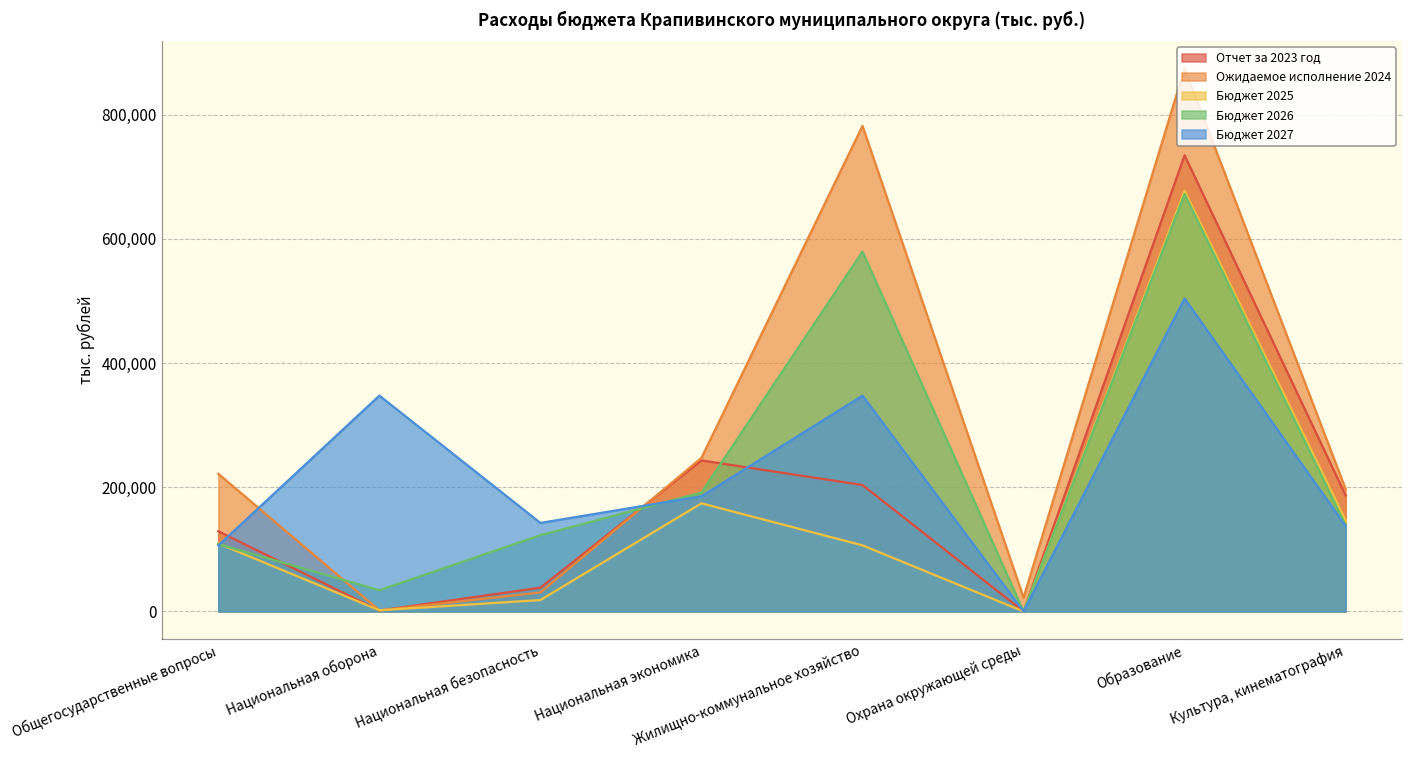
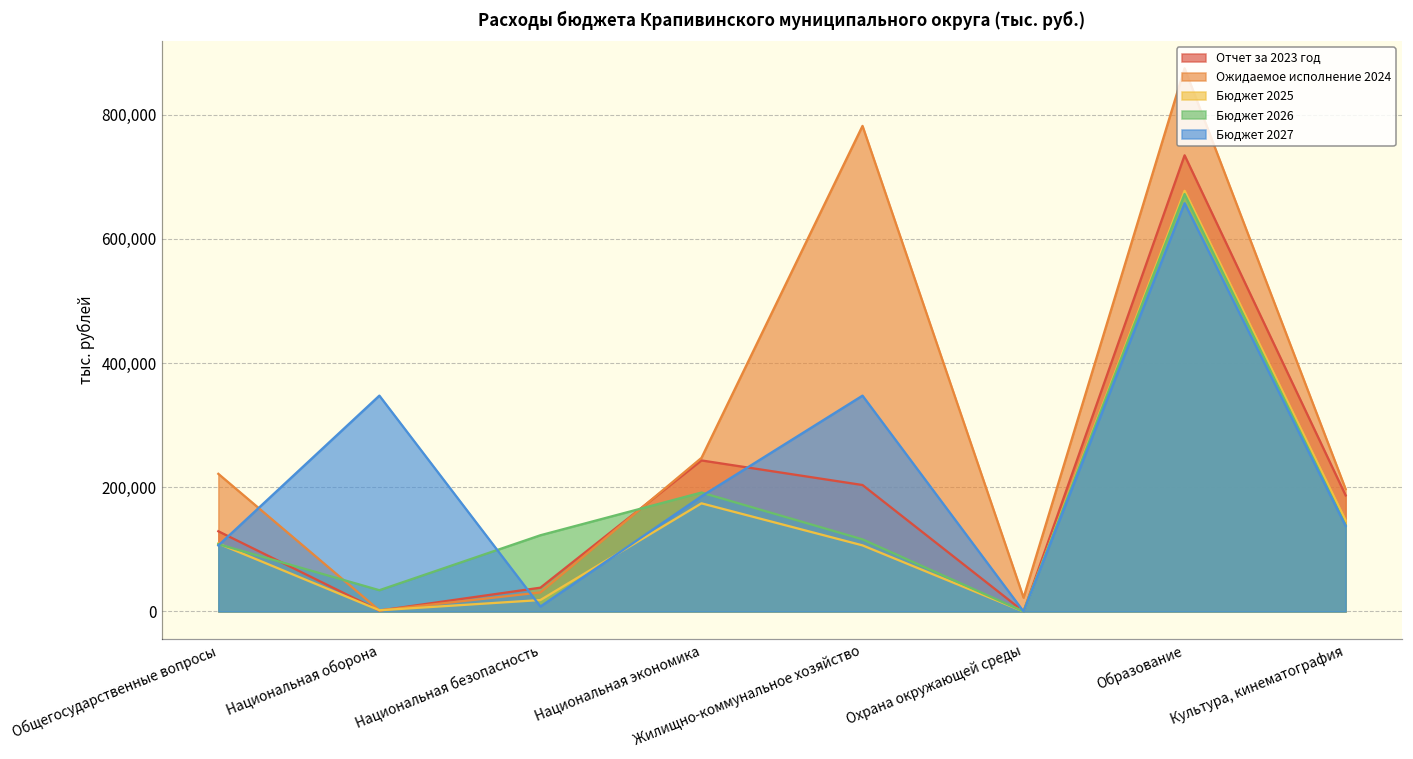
  {
    "Бюджет 2026": {
      "Национальная оборона": "30,000",
      "Национальная безопасность": "120,000",
      "Национальная экономика": "190,000",
-     "Жилищно-коммунальное хозяйство": "580,000",
+     "Жилищно-коммунальное хозяйство": "120,000",
      "Образование": "670,000"
    },
    "Бюджет 2027": {
      "Национальная оборона": "350,000",
-     "Национальная безопасность": "140,000",
+     "Национальная безопасность": "10,000",
      "Национальная экономика": "190,000",
      "Жилищно-коммунальное хозяйство": "350,000",
-     "Образование": "500,000"
+     "Образование": "660,000"
    }
  }
